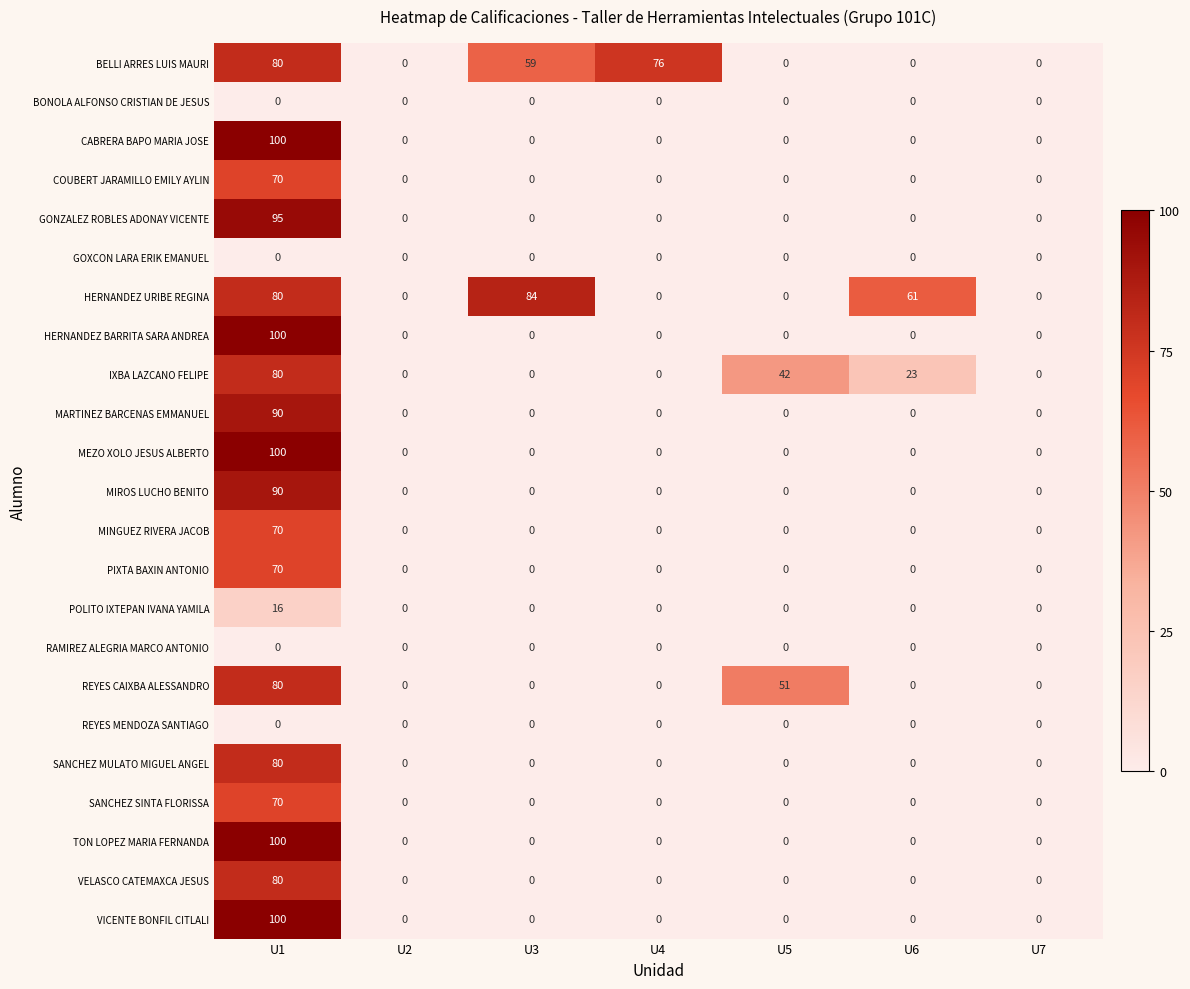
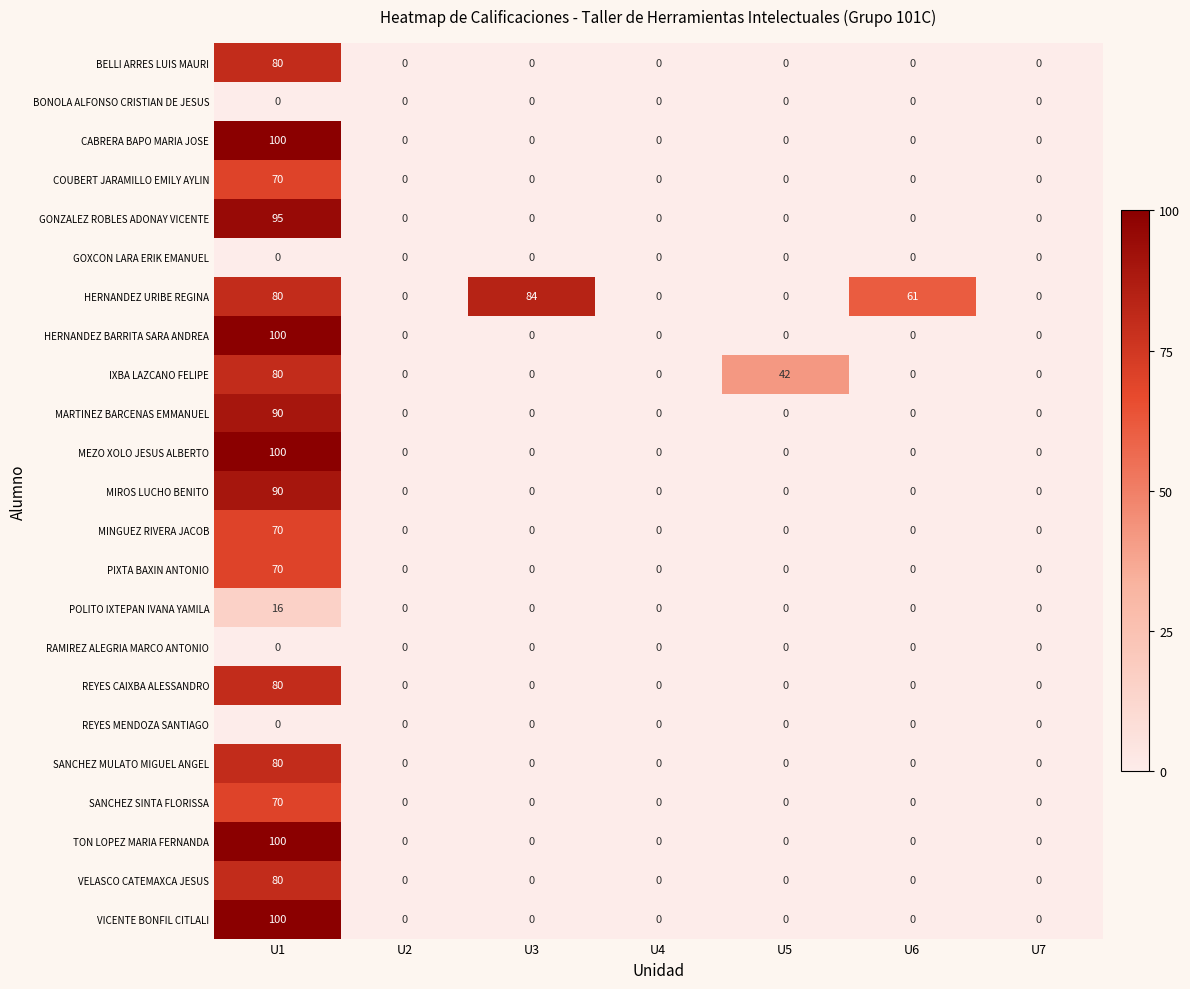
  {
    "BELLI ARRES LUIS MAURI": {
      "U1": 80,
      "U2": 0,
-     "U3": 59,
-     "U4": 76,
+     "U3": 0,
+     "U4": 0,
      "U5": 0,
      "U6": 0,
      "U7": 0
    },
    "BONOLA ALFONSO CRISTIAN DE JESUS": {
      "U1": 0,
      "U2": 0,
      "U3": 0,
      "U4": 0,
      "U5": 0,
      "U6": 0,
      "U7": 0
    },
    "CABRERA BAPO MARIA JOSE": {
      "U1": 100,
      "U2": 0,
      "U3": 0,
      "U4": 0,
      "U5": 0,
      "U6": 0,
      "U7": 0
    },
    "COUBERT JARAMILLO EMILY AYLIN": {
      "U1": 70,
      "U2": 0,
      "U3": 0,
      "U4": 0,
      "U5": 0,
      "U6": 0,
      "U7": 0
    },
    "GONZALEZ ROBLES ADONAY VICENTE": {
      "U1": 95,
      "U2": 0,
      "U3": 0,
      "U4": 0,
      "U5": 0,
      "U6": 0,
      "U7": 0
    },
    "GOXCON LARA ERIK EMANUEL": {
      "U1": 0,
      "U2": 0,
      "U3": 0,
      "U4": 0,
      "U5": 0,
      "U6": 0,
      "U7": 0
    },
    "HERNANDEZ URIBE REGINA": {
      "U1": 80,
      "U2": 0,
      "U3": 84,
      "U4": 0,
      "U5": 0,
      "U6": 61,
      "U7": 0
    },
    "HERNANDEZ BARRITA SARA ANDREA": {
      "U1": 100,
      "U2": 0,
      "U3": 0,
      "U4": 0,
      "U5": 0,
      "U6": 0,
      "U7": 0
    },
    "IXBA LAZCANO FELIPE": {
      "U1": 80,
      "U2": 0,
      "U3": 0,
      "U4": 0,
      "U5": 42,
-     "U6": 23,
+     "U6": 0,
      "U7": 0
    },
    "MARTINEZ BARCENAS EMMANUEL": {
      "U1": 90,
      "U2": 0,
      "U3": 0,
      "U4": 0,
      "U5": 0,
      "U6": 0,
      "U7": 0
    },
    "MEZO XOLO JESUS ALBERTO": {
      "U1": 100,
      "U2": 0,
      "U3": 0,
      "U4": 0,
      "U5": 0,
      "U6": 0,
      "U7": 0
    },
    "MIROS LUCHO BENITO": {
      "U1": 90,
      "U2": 0,
      "U3": 0,
      "U4": 0,
      "U5": 0,
      "U6": 0,
      "U7": 0
    },
    "MINGUEZ RIVERA JACOB": {
      "U1": 70,
      "U2": 0,
      "U3": 0,
      "U4": 0,
      "U5": 0,
      "U6": 0,
      "U7": 0
    },
    "PIXTA BAXIN ANTONIO": {
      "U1": 70,
      "U2": 0,
      "U3": 0,
      "U4": 0,
      "U5": 0,
      "U6": 0,
      "U7": 0
    },
    "POLITO IXTEPAN IVANA YAMILA": {
      "U1": 16,
      "U2": 0,
      "U3": 0,
      "U4": 0,
      "U5": 0,
      "U6": 0,
      "U7": 0
    },
    "RAMIREZ ALEGRIA MARCO ANTONIO": {
      "U1": 0,
      "U2": 0,
      "U3": 0,
      "U4": 0,
      "U5": 0,
      "U6": 0,
      "U7": 0
    },
    "REYES CAIXBA ALESSANDRO": {
      "U1": 80,
      "U2": 0,
      "U3": 0,
      "U4": 0,
-     "U5": 51,
+     "U5": 0,
      "U6": 0,
      "U7": 0
    },
    "REYES MENDOZA SANTIAGO": {
      "U1": 0,
      "U2": 0,
      "U3": 0,
      "U4": 0,
      "U5": 0,
      "U6": 0,
      "U7": 0
    },
    "SANCHEZ MULATO MIGUEL ANGEL": {
      "U1": 80,
      "U2": 0,
      "U3": 0,
      "U4": 0,
      "U5": 0,
      "U6": 0,
      "U7": 0
    },
    "SANCHEZ SINTA FLORISSA": {
      "U1": 70,
      "U2": 0,
      "U3": 0,
      "U4": 0,
      "U5": 0,
      "U6": 0,
      "U7": 0
    },
    "TON LOPEZ MARIA FERNANDA": {
      "U1": 100,
      "U2": 0,
      "U3": 0,
      "U4": 0,
      "U5": 0,
      "U6": 0,
      "U7": 0
    },
    "VELASCO CATEMAXCA JESUS": {
      "U1": 80,
      "U2": 0,
      "U3": 0,
      "U4": 0,
      "U5": 0,
      "U6": 0,
      "U7": 0
    },
    "VICENTE BONFIL CITLALI": {
      "U1": 100,
      "U2": 0,
      "U3": 0,
      "U4": 0,
      "U5": 0,
      "U6": 0,
      "U7": 0
    }
  }
